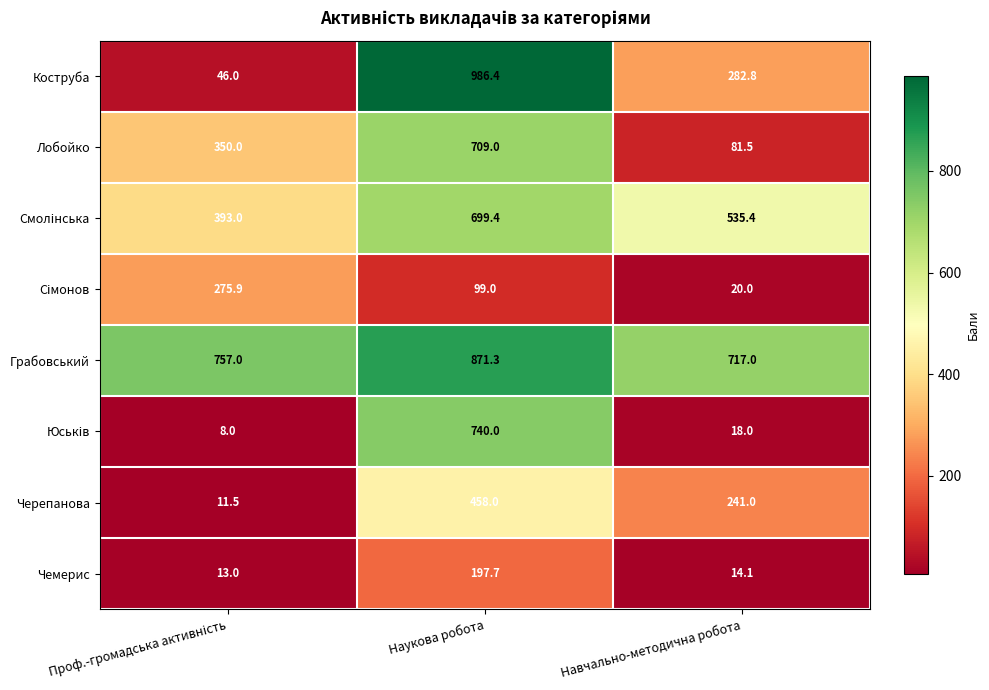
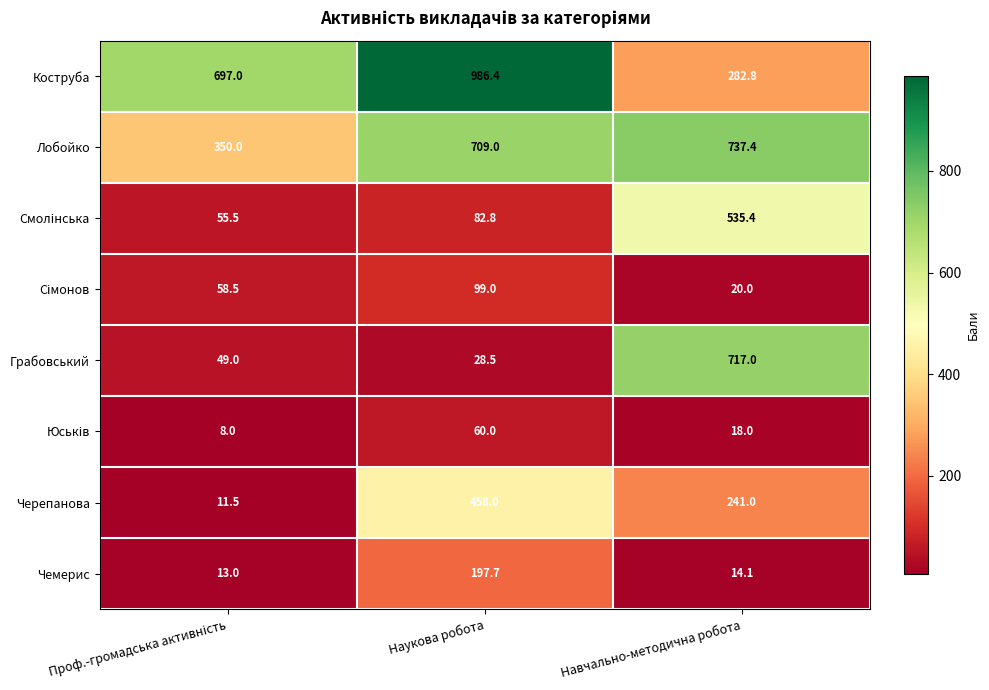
  {
    "Коструба": {
-     "Проф.-громадська активність": 46.0
+     "Проф.-громадська активність": 697.0
    },
    "Лобойко": {
-     "Навчально-методична робота": 81.5
+     "Навчально-методична робота": 737.4
    },
    "Смолінська": {
-     "Проф.-громадська активність": 393.0,
-     "Наукова робота": 699.4
+     "Проф.-громадська активність": 55.5,
+     "Наукова робота": 82.8
    },
    "Сімонов": {
-     "Проф.-громадська активність": 275.9
+     "Проф.-громадська активність": 58.5
    },
    "Грабовський": {
-     "Проф.-громадська активність": 757.0,
-     "Наукова робота": 871.3
+     "Проф.-громадська активність": 49.0,
+     "Наукова робота": 28.5
    },
    "Юськів": {
-     "Наукова робота": 740.0
+     "Наукова робота": 60.0
    }
  }
